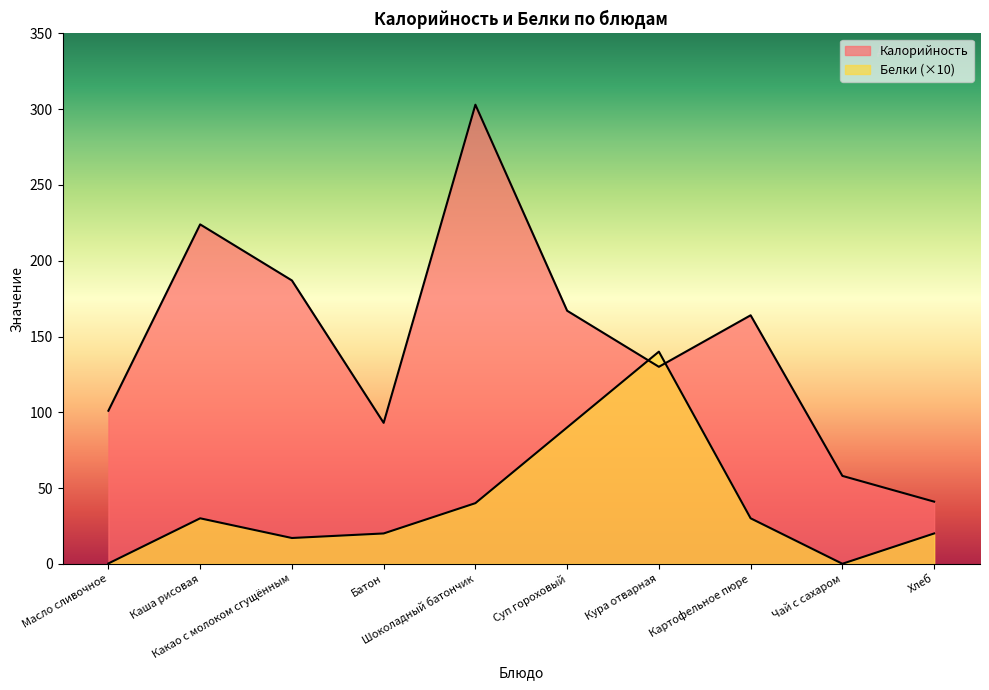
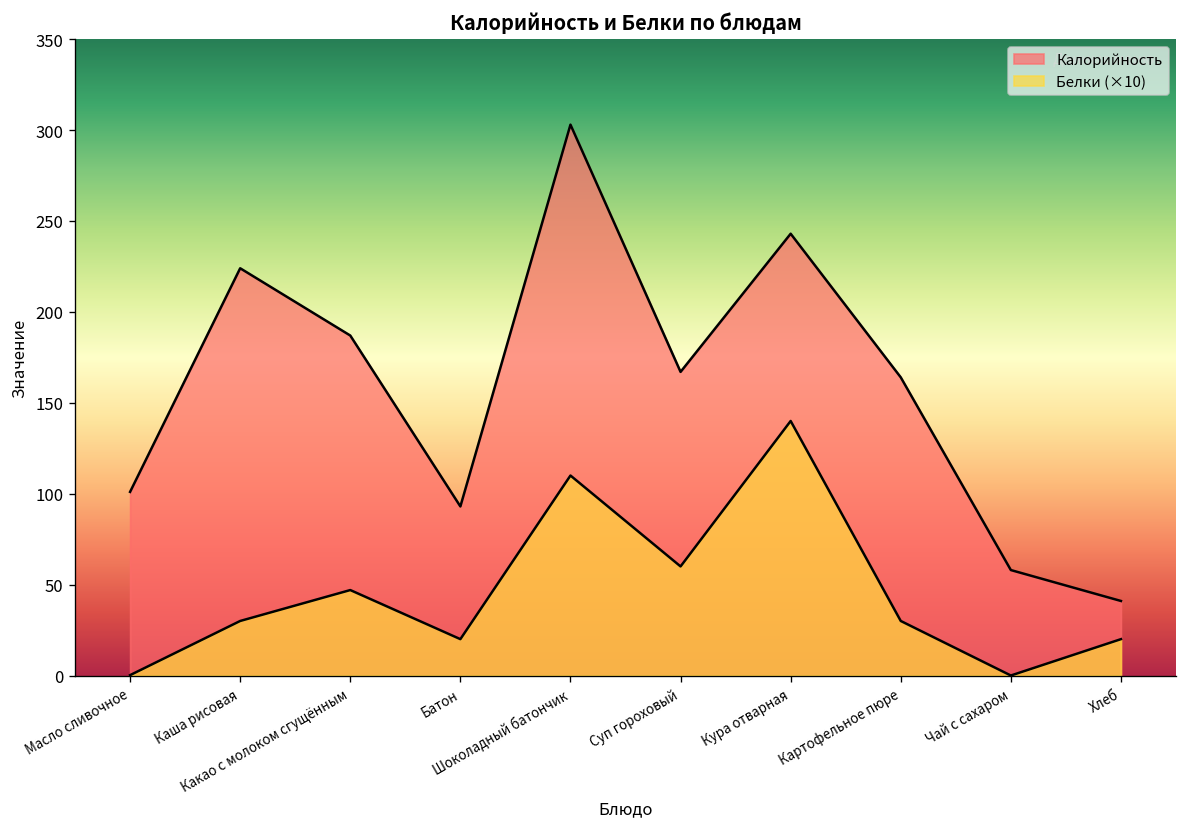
  {
    "Калорийность": {
      "Масло сливочное": 101,
      "Каша рисовая": 224,
      "Какао с молоком сгущённым": 187,
      "Батон": 93,
      "Шоколадный батончик": 303,
      "Суп гороховый": 167,
-     "Кура отварная": 130,
+     "Кура отварная": 243,
      "Картофельное пюре": 164,
      "Чай с сахаром": 58,
      "Хлеб": 41
    },
    "Белки (×10)": {
      "Масло сливочное": 0,
      "Каша рисовая": 30,
-     "Какао с молоком сгущённым": 17,
+     "Какао с молоком сгущённым": 47,
      "Батон": 20,
-     "Шоколадный батончик": 40,
-     "Суп гороховый": 90,
+     "Шоколадный батончик": 110,
+     "Суп гороховый": 60,
      "Кура отварная": 140,
      "Картофельное пюре": 30,
      "Чай с сахаром": 0,
      "Хлеб": 20
    }
  }
